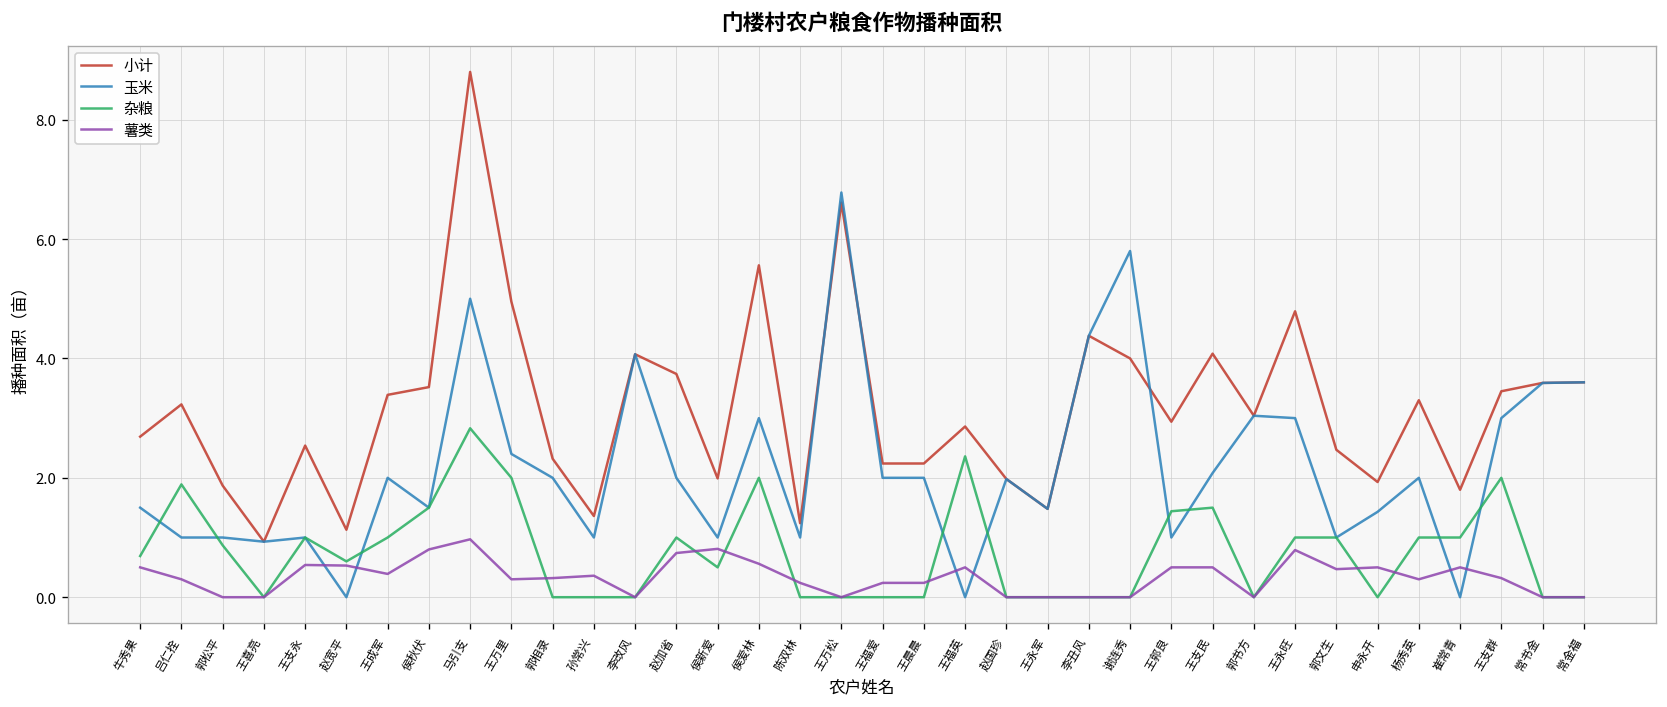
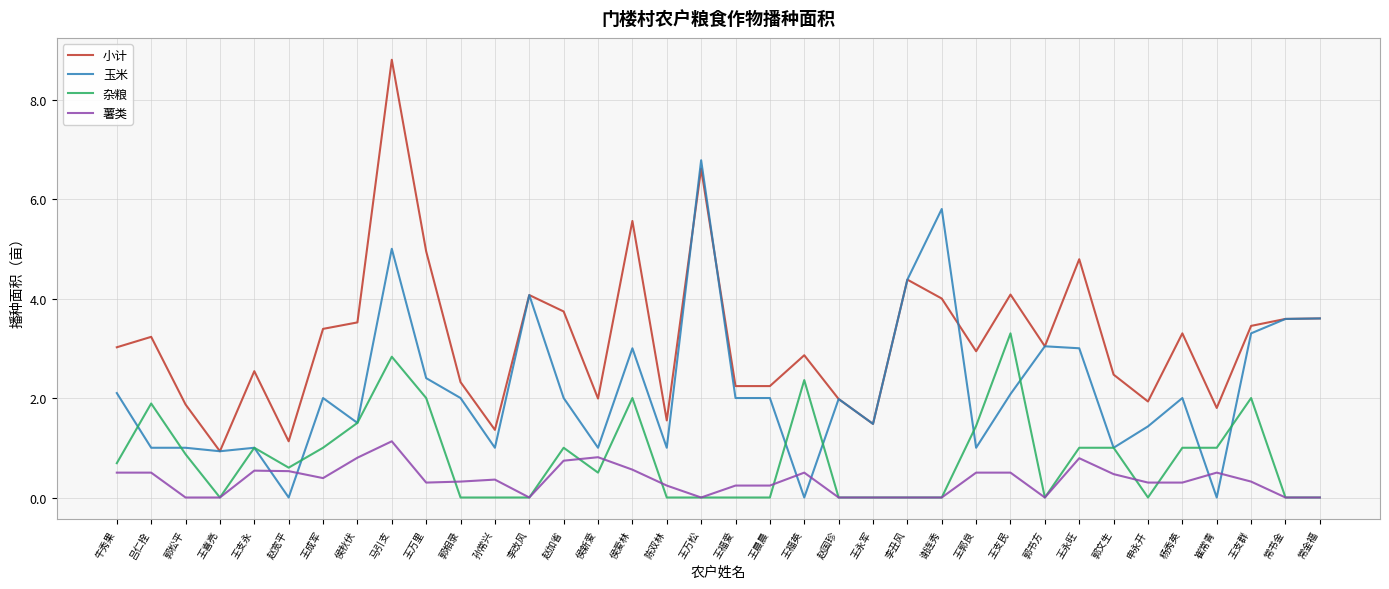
  {
    "小计": {
-     "牛秀果": 2.7,
+     "牛秀果": 3.0,
      "吕仁拴": 3.2,
      "郭松平": 1.9,
      "王支永": 2.5,
      "赵宽平": 1.1,
      "王成军": 3.4,
      "侯秋伏": 3.5,
      "马引支": 8.8,
      "王万里": 5.0,
      "郭相录": 2.3,
      "孙常兴": 1.4,
      "赵加省": 3.7,
      "侯新爱": 2.0,
      "侯爱林": 5.6,
-     "陈双林": 1.2,
+     "陈双林": 1.6,
      "王万松": 6.6,
      "王福爱": 2.2,
      "王晨晨": 2.2,
      "王福英": 2.9,
      "谢连秀": 4.0,
      "王郭良": 2.9,
      "王支民": 4.1,
      "王永旺": 4.8,
      "郭文生": 2.5,
      "申永开": 1.9,
      "杨秀英": 3.3,
      "崔常青": 1.8,
      "王支群": 3.5
    },
    "玉米": {
-     "牛秀果": 1.5,
+     "牛秀果": 2.1,
      "吕仁拴": 1.0,
      "郭松平": 1.0,
      "赵宽平": 0.0,
      "王成军": 2.0,
      "马引支": 5.0,
      "王万里": 2.4,
      "郭相录": 2.0,
      "孙常兴": 1.0,
      "赵加省": 2.0,
      "侯新爱": 1.0,
      "侯爱林": 3.0,
      "陈双林": 1.0,
      "王万松": 6.8,
      "王福爱": 2.0,
      "王晨晨": 2.0,
      "王福英": 0.0,
      "谢连秀": 5.8,
      "王郭良": 1.0,
      "王支民": 2.1,
      "王永旺": 3.0,
      "申永开": 1.4,
      "杨秀英": 2.0,
      "崔常青": 0.0,
-     "王支群": 3.0
+     "王支群": 3.3
    },
    "杂粮": {
      "牛秀果": 0.7,
      "吕仁拴": 1.9,
      "郭松平": 0.9,
      "赵宽平": 0.6,
      "王成军": 1.0,
      "马引支": 2.8,
      "王万里": 2.0,
      "郭相录": 0.0,
      "孙常兴": 0.0,
      "赵加省": 1.0,
      "侯新爱": 0.5,
      "侯爱林": 2.0,
      "陈双林": 0.0,
      "王福爱": 0.0,
      "王晨晨": 0.0,
      "王福英": 2.4,
      "王郭良": 1.4,
-     "王支民": 1.5,
+     "王支民": 3.3,
      "王永旺": 1.0,
      "申永开": 0.0,
      "杨秀英": 1.0,
      "崔常青": 1.0,
      "王支群": 2.0
    },
    "薯类": {
      "牛秀果": 0.5,
-     "吕仁拴": 0.3,
+     "吕仁拴": 0.5,
      "郭松平": 0.0,
      "王支永": 0.5,
      "赵宽平": 0.5,
      "王成军": 0.4,
      "侯秋伏": 0.8,
-     "马引支": 1.0,
+     "马引支": 1.1,
      "王万里": 0.3,
      "郭相录": 0.3,
      "孙常兴": 0.4,
      "赵加省": 0.7,
      "侯新爱": 0.8,
      "侯爱林": 0.6,
      "陈双林": 0.2,
      "王福爱": 0.2,
      "王晨晨": 0.2,
      "王福英": 0.5,
      "王郭良": 0.5,
      "王支民": 0.5,
      "王永旺": 0.8,
      "郭文生": 0.5,
-     "申永开": 0.5,
+     "申永开": 0.3,
      "杨秀英": 0.3,
      "崔常青": 0.5,
      "王支群": 0.3
    }
  }
